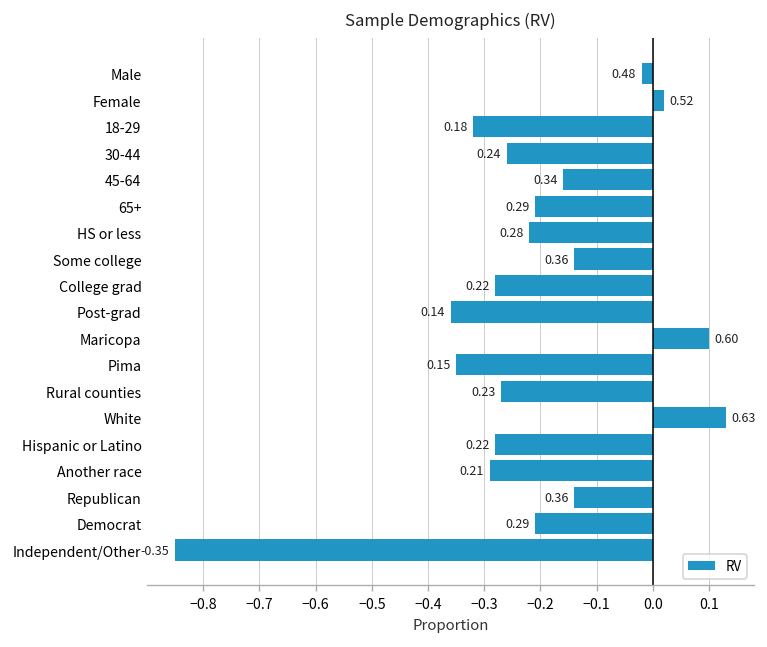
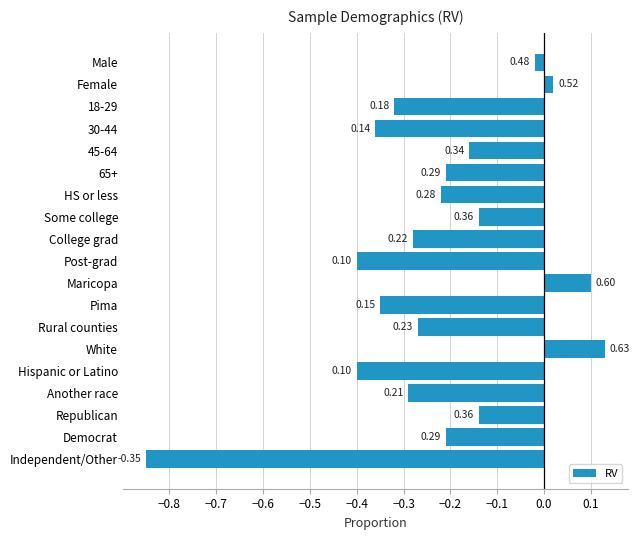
  {
-   "30-44": 0.24,
-   "Post-grad": 0.14,
-   "Hispanic or Latino": 0.22
+   "30-44": 0.14,
+   "Post-grad": 0.10,
+   "Hispanic or Latino": 0.10
  }
